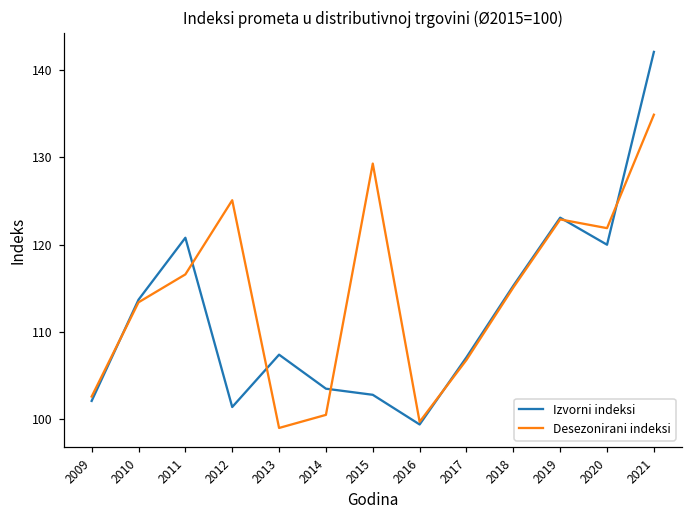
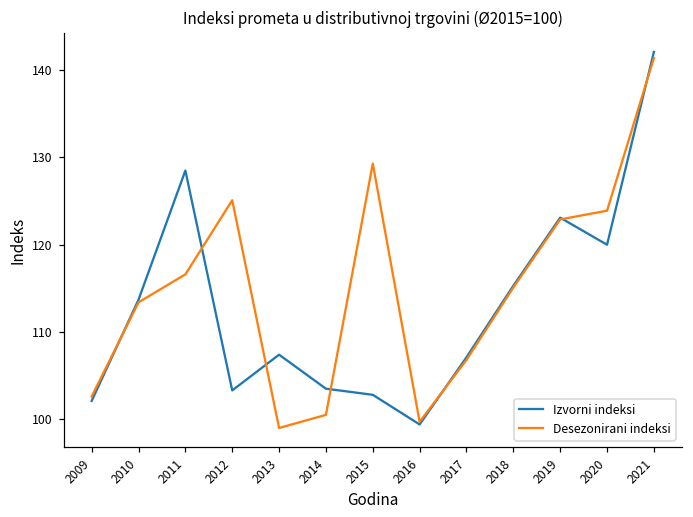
  {
    "Izvorni indeksi": {
      "2009": 102,
-     "2011": 121,
-     "2012": 101,
+     "2011": 129,
+     "2012": 103,
      "2013": 107,
      "2014": 104,
      "2015": 103,
      "2020": 120,
      "2021": 142
    },
    "Desezonirani indeksi": {
      "2009": 103,
      "2011": 117,
      "2012": 125,
      "2013": 99,
      "2014": 101,
      "2015": 129,
-     "2020": 122,
-     "2021": 135
+     "2020": 124,
+     "2021": 141
    }
  }
